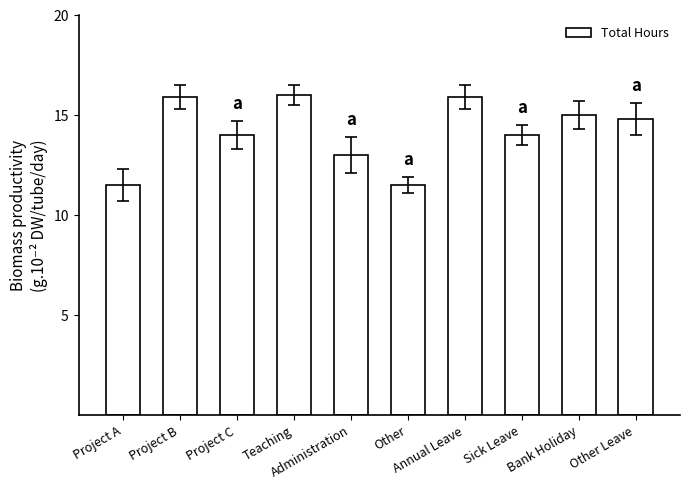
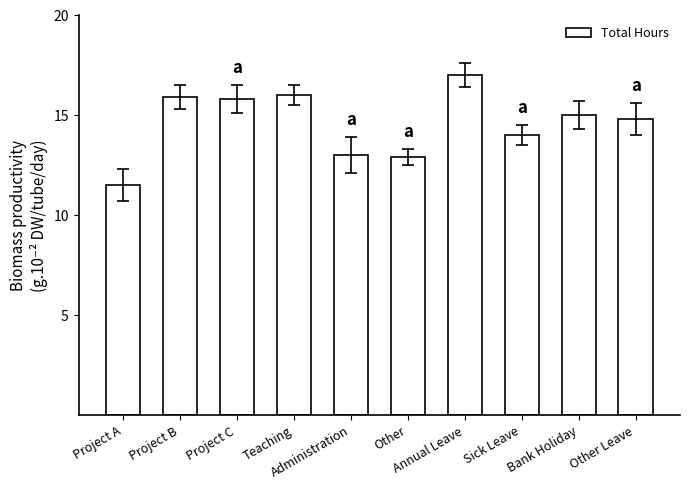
  {
    "Total Hours": {
      "Project A": 11.5,
      "Project B": 15.9,
-     "Project C": 14.0,
+     "Project C": 15.8,
      "Teaching": 16.0,
      "Administration": 13.0,
-     "Other": 11.5,
-     "Annual Leave": 15.9,
+     "Other": 12.9,
+     "Annual Leave": 17.0,
      "Sick Leave": 14.0,
      "Bank Holiday": 15.0,
      "Other Leave": 14.8
    }
  }
